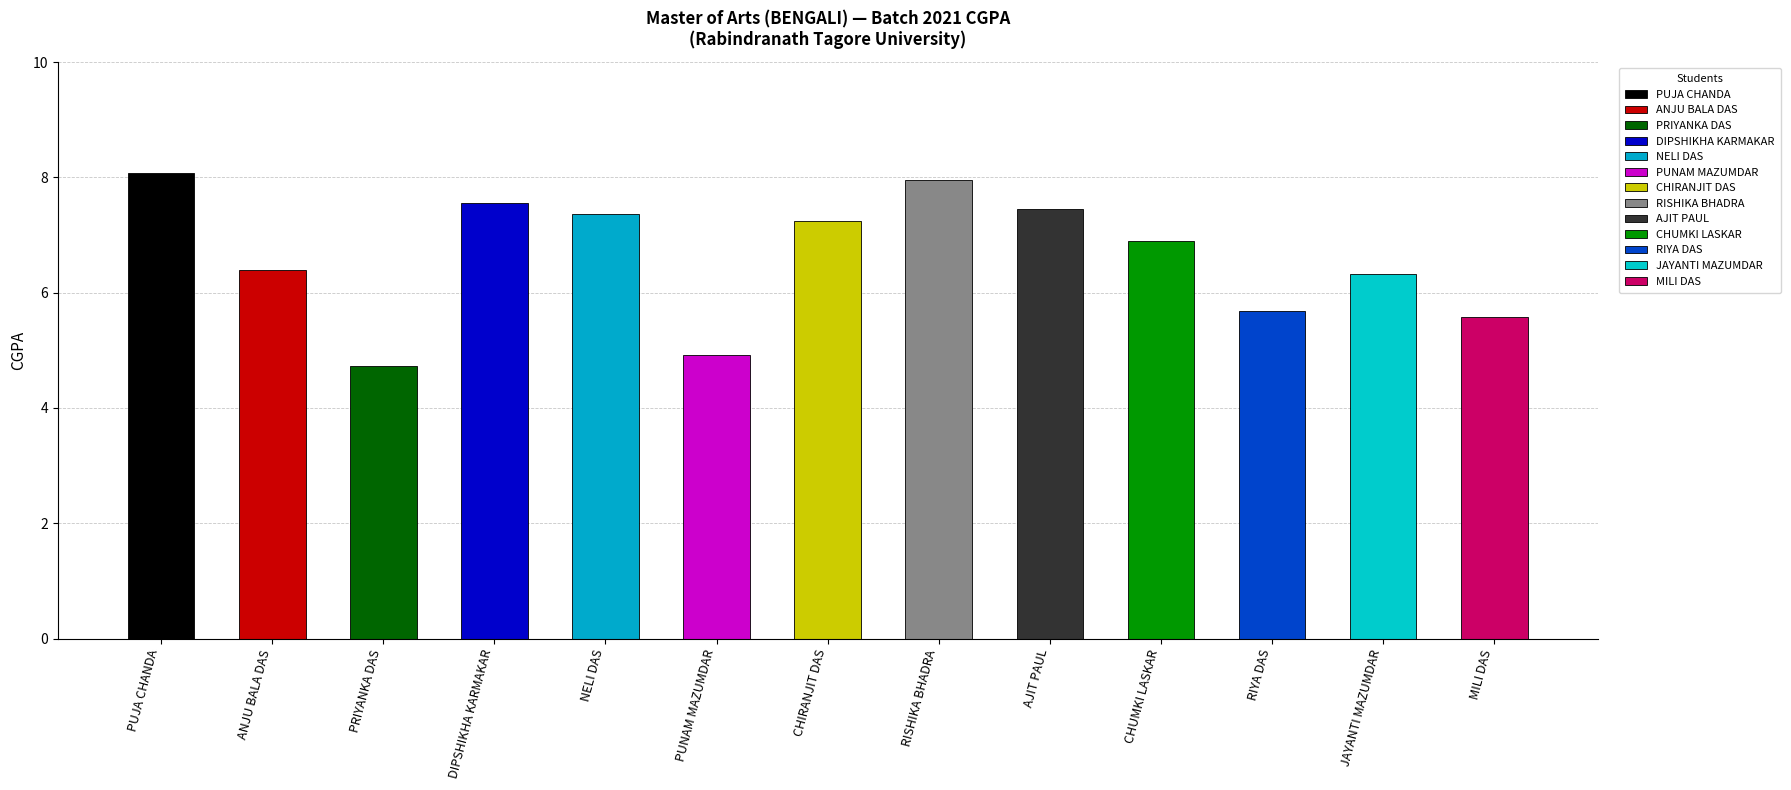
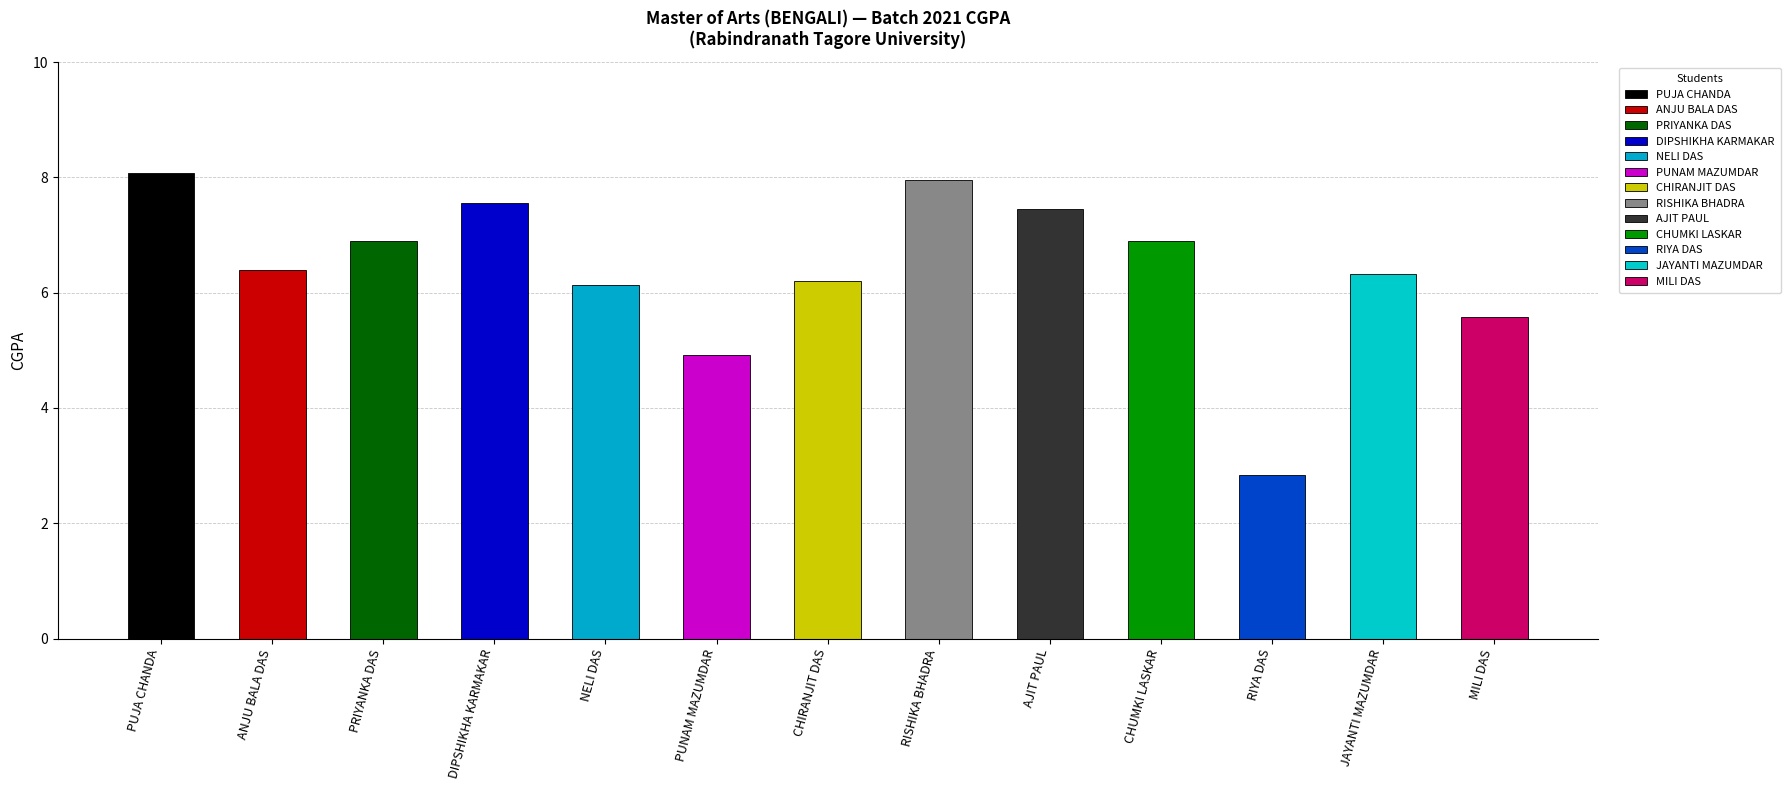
  {
    "PUJA CHANDA": 8.1,
    "ANJU BALA DAS": 6.4,
-   "PRIYANKA DAS": 4.7,
+   "PRIYANKA DAS": 6.9,
    "DIPSHIKHA KARMAKAR": 7.6,
-   "NELI DAS": 7.4,
+   "NELI DAS": 6.1,
    "PUNAM MAZUMDAR": 4.9,
-   "CHIRANJIT DAS": 7.3,
+   "CHIRANJIT DAS": 6.2,
    "RISHIKA BHADRA": 8.0,
    "AJIT PAUL": 7.5,
    "CHUMKI LASKAR": 6.9,
-   "RIYA DAS": 5.7,
+   "RIYA DAS": 2.8,
    "JAYANTI MAZUMDAR": 6.3,
    "MILI DAS": 5.6
  }
